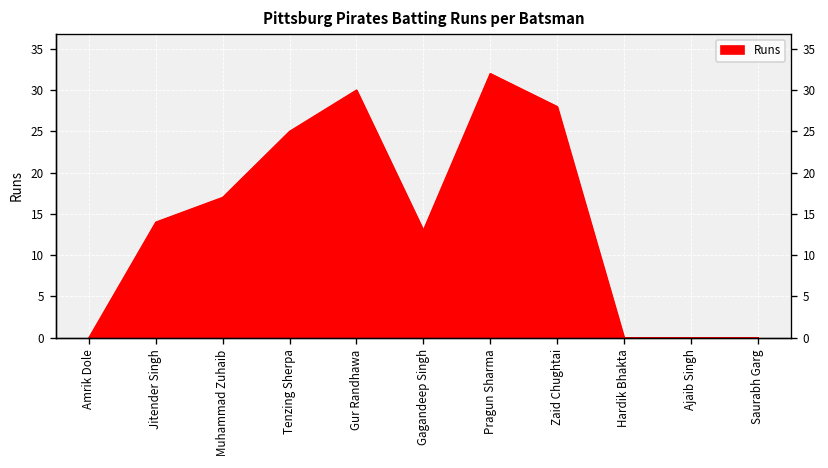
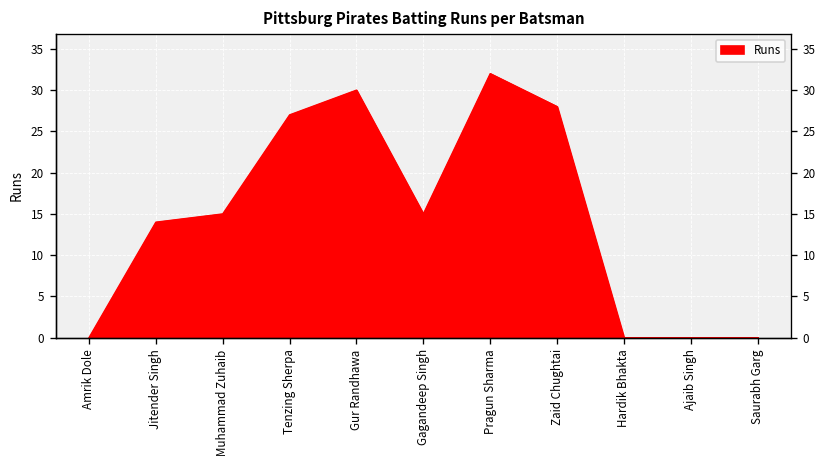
  {
    "Amrik Dole": 0,
    "Jitender Singh": 14,
-   "Muhammad Zuhaib": 17,
-   "Tenzing Sherpa": 25,
+   "Muhammad Zuhaib": 15,
+   "Tenzing Sherpa": 27,
    "Gur Randhawa": 30,
-   "Gagandeep Singh": 13,
+   "Gagandeep Singh": 15,
    "Pragun Sharma": 32,
    "Zaid Chughtai": 28,
    "Hardik Bhakta": 0,
    "Ajaib Singh": 0,
    "Saurabh Garg": 0
  }
